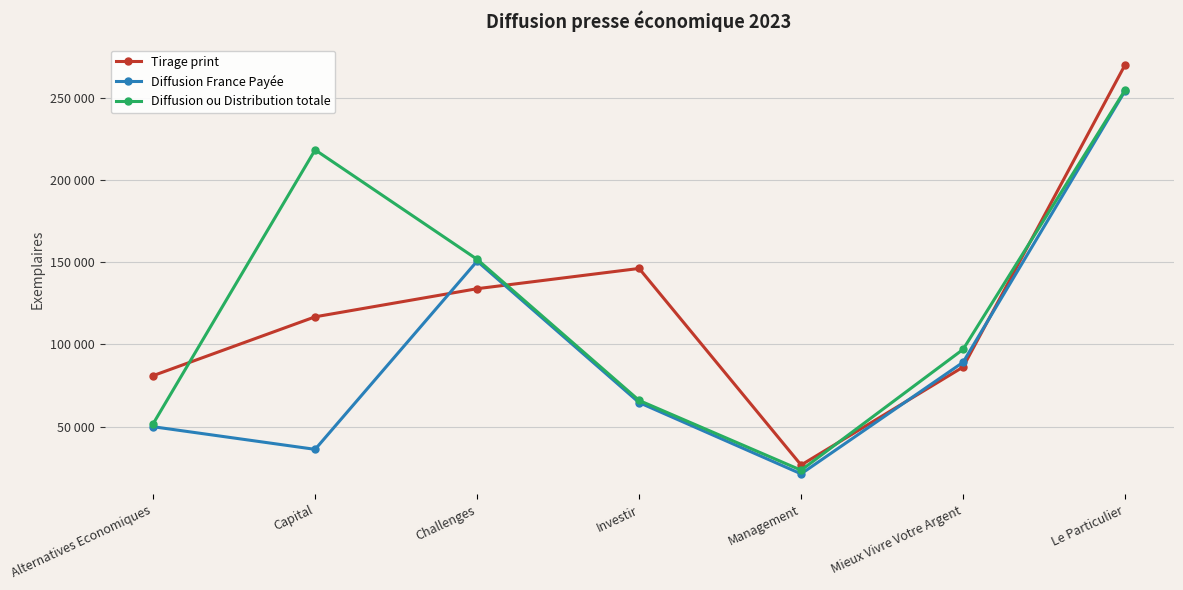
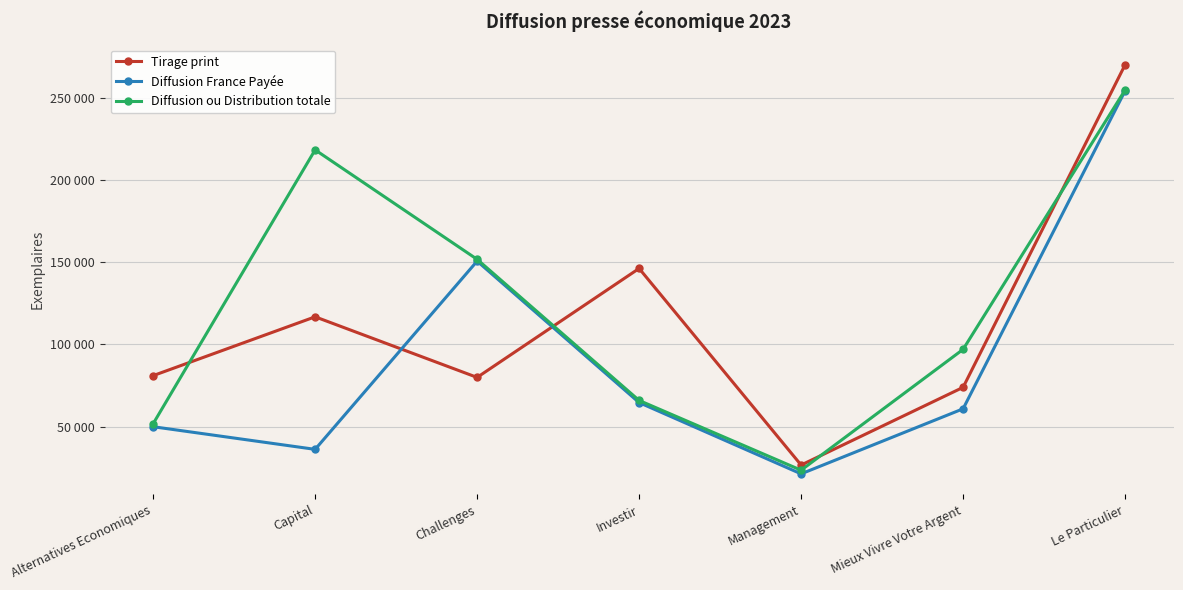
  {
    "Tirage print": {
      "Alternatives Economiques": 81000,
      "Capital": 117000,
-     "Challenges": 134000,
+     "Challenges": 80000,
      "Investir": 146000,
      "Management": 27000,
-     "Mieux Vivre Votre Argent": 86000,
+     "Mieux Vivre Votre Argent": 74000,
      "Le Particulier": 270000
    },
    "Diffusion France Payée": {
      "Alternatives Economiques": 50000,
      "Capital": 36000,
      "Management": 21000,
-     "Mieux Vivre Votre Argent": 89000
+     "Mieux Vivre Votre Argent": 61000
    },
    "Diffusion ou Distribution totale": {
      "Alternatives Economiques": 52000,
      "Capital": 219000,
      "Management": 23000,
      "Mieux Vivre Votre Argent": 97000
    }
  }
